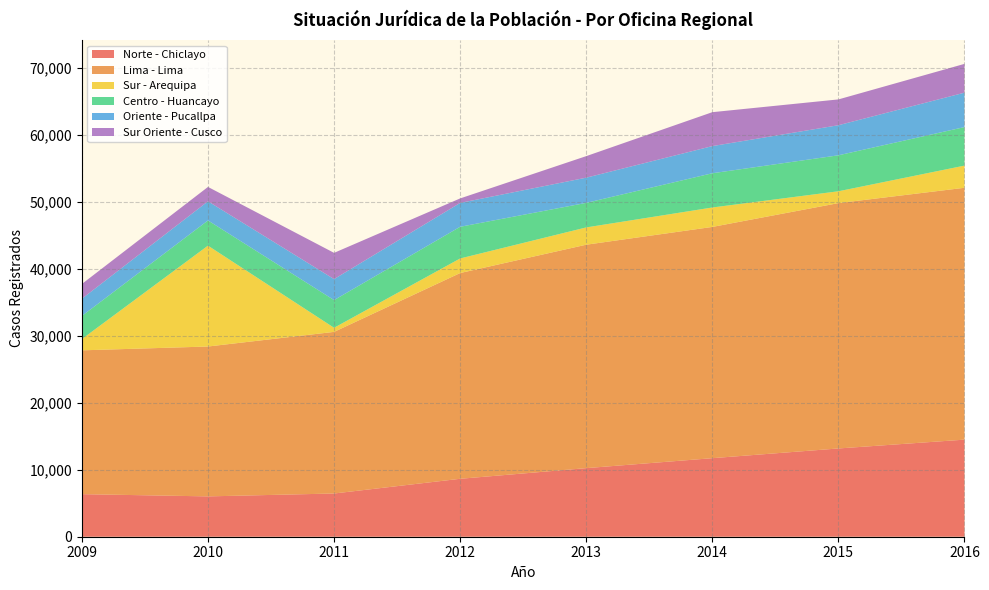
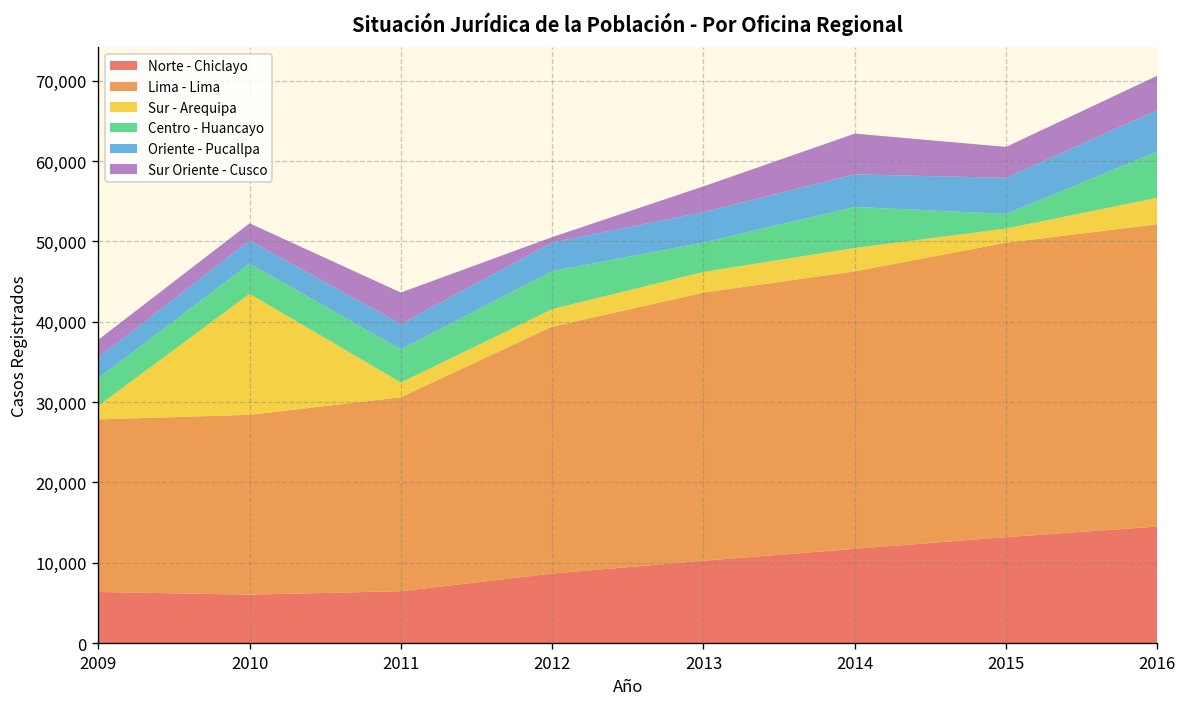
  {
    "Sur - Arequipa": {
      "2009": "2,000",
      "2010": "15,000",
-     "2011": "1,000",
+     "2011": "2,000",
      "2012": "2,000",
      "2013": "3,000",
      "2014": "3,000",
      "2015": "2,000",
      "2016": "3,000"
    },
    "Centro - Huancayo": {
      "2009": "3,000",
      "2010": "4,000",
      "2011": "4,000",
      "2012": "5,000",
      "2013": "4,000",
      "2014": "5,000",
-     "2015": "5,000",
+     "2015": "2,000",
      "2016": "6,000"
    },
    "Oriente - Pucallpa": {
      "2009": "3,000",
      "2010": "3,000",
      "2011": "3,000",
      "2012": "4,000",
      "2013": "4,000",
      "2014": "4,000",
      "2015": "4,000",
      "2016": "5,000"
    },
    "Sur Oriente - Cusco": {
      "2009": "2,000",
      "2010": "2,000",
      "2011": "4,000",
      "2012": "1,000",
      "2013": "3,000",
      "2014": "5,000",
      "2015": "4,000",
      "2016": "4,000"
    }
  }
